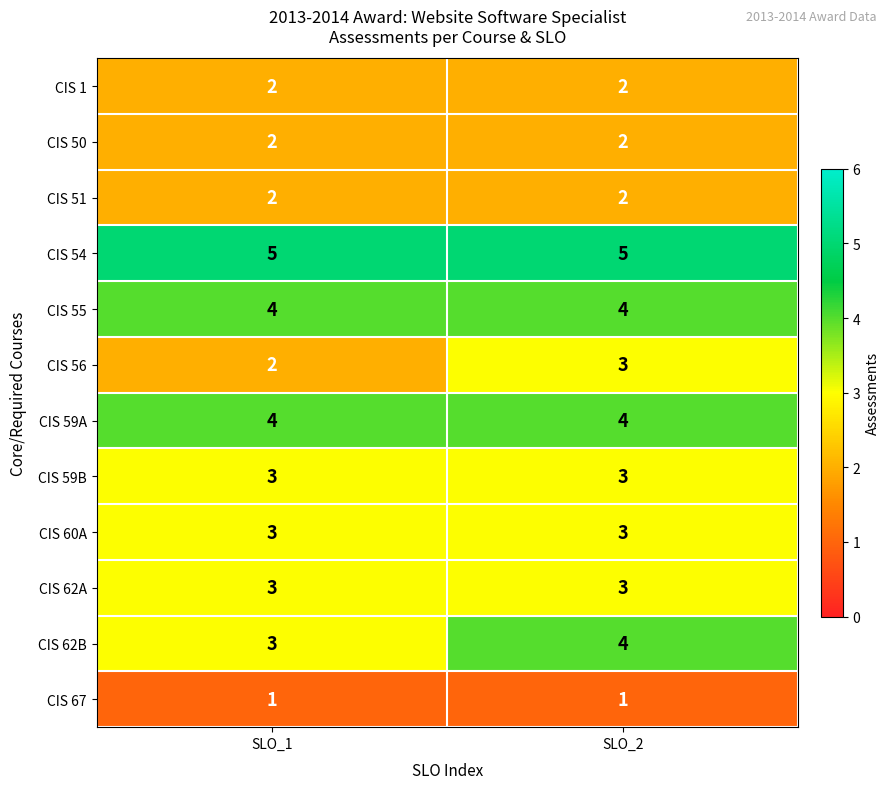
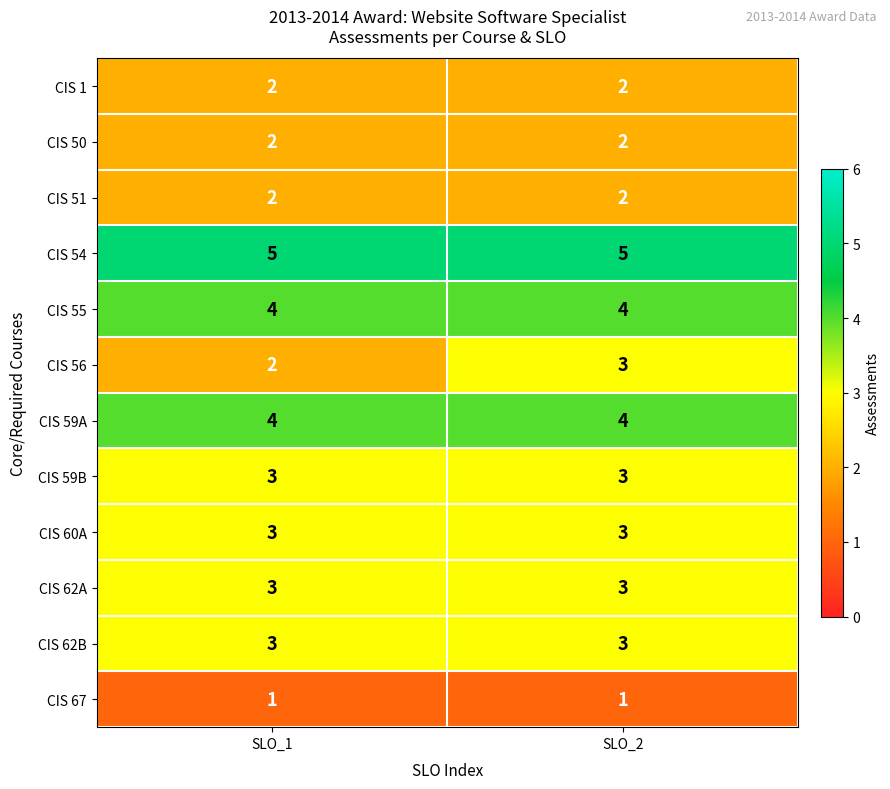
  {
    "CIS 1": {
      "SLO_1": 2,
      "SLO_2": 2
    },
    "CIS 50": {
      "SLO_1": 2,
      "SLO_2": 2
    },
    "CIS 51": {
      "SLO_1": 2,
      "SLO_2": 2
    },
    "CIS 54": {
      "SLO_1": 5,
      "SLO_2": 5
    },
    "CIS 55": {
      "SLO_1": 4,
      "SLO_2": 4
    },
    "CIS 56": {
      "SLO_1": 2,
      "SLO_2": 3
    },
    "CIS 59A": {
      "SLO_1": 4,
      "SLO_2": 4
    },
    "CIS 59B": {
      "SLO_1": 3,
      "SLO_2": 3
    },
    "CIS 60A": {
      "SLO_1": 3,
      "SLO_2": 3
    },
    "CIS 62A": {
      "SLO_1": 3,
      "SLO_2": 3
    },
    "CIS 62B": {
      "SLO_1": 3,
-     "SLO_2": 4
+     "SLO_2": 3
    },
    "CIS 67": {
      "SLO_1": 1,
      "SLO_2": 1
    }
  }
